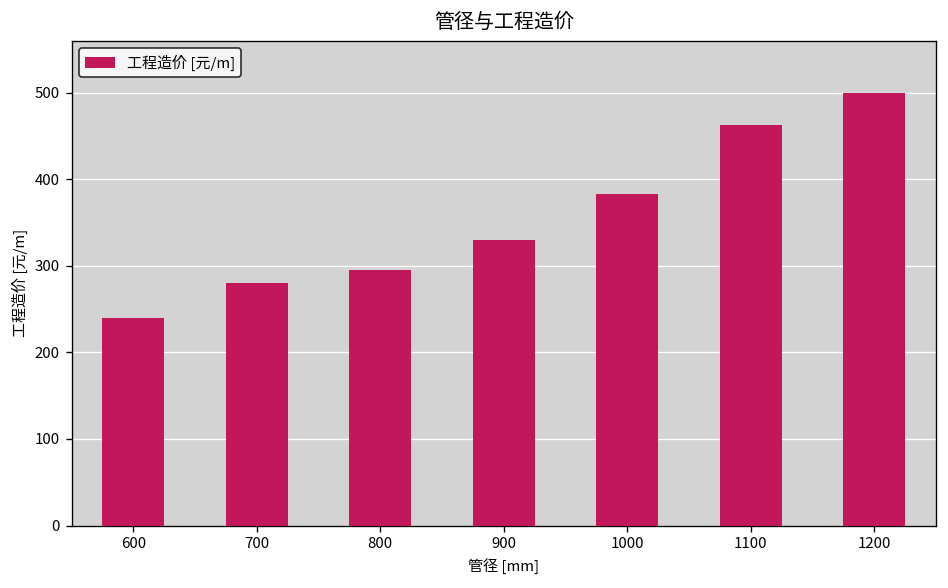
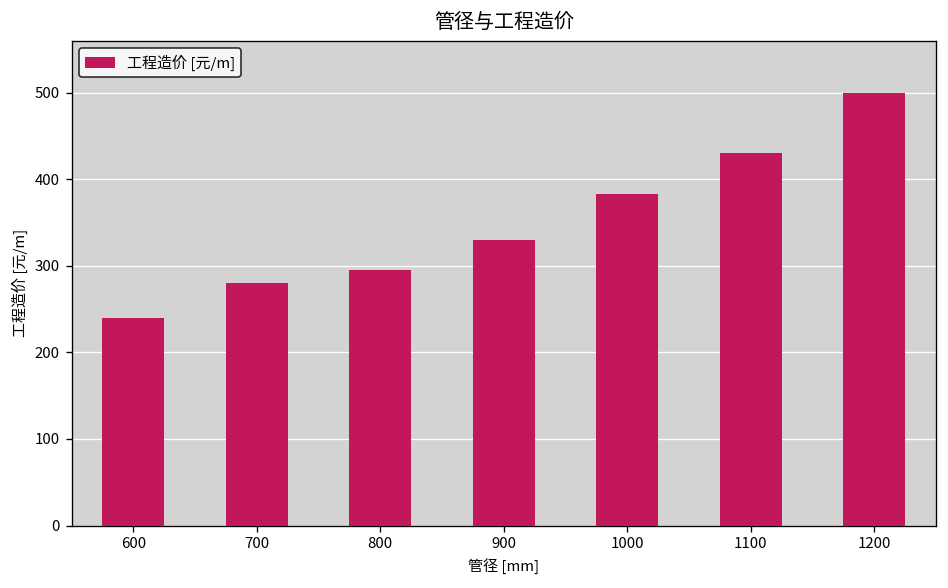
  {
    "600": 240,
    "700": 280,
    "800": 300,
    "900": 330,
    "1000": 380,
-   "1100": 460,
+   "1100": 430,
    "1200": 500
  }
